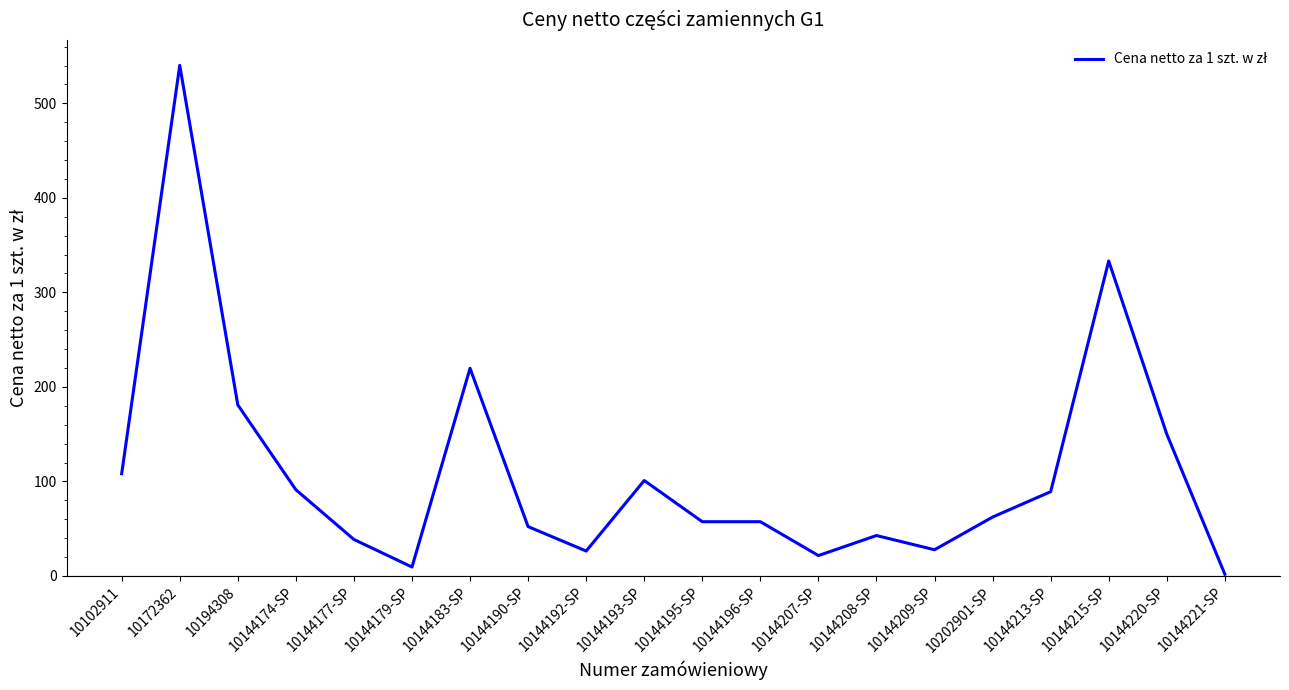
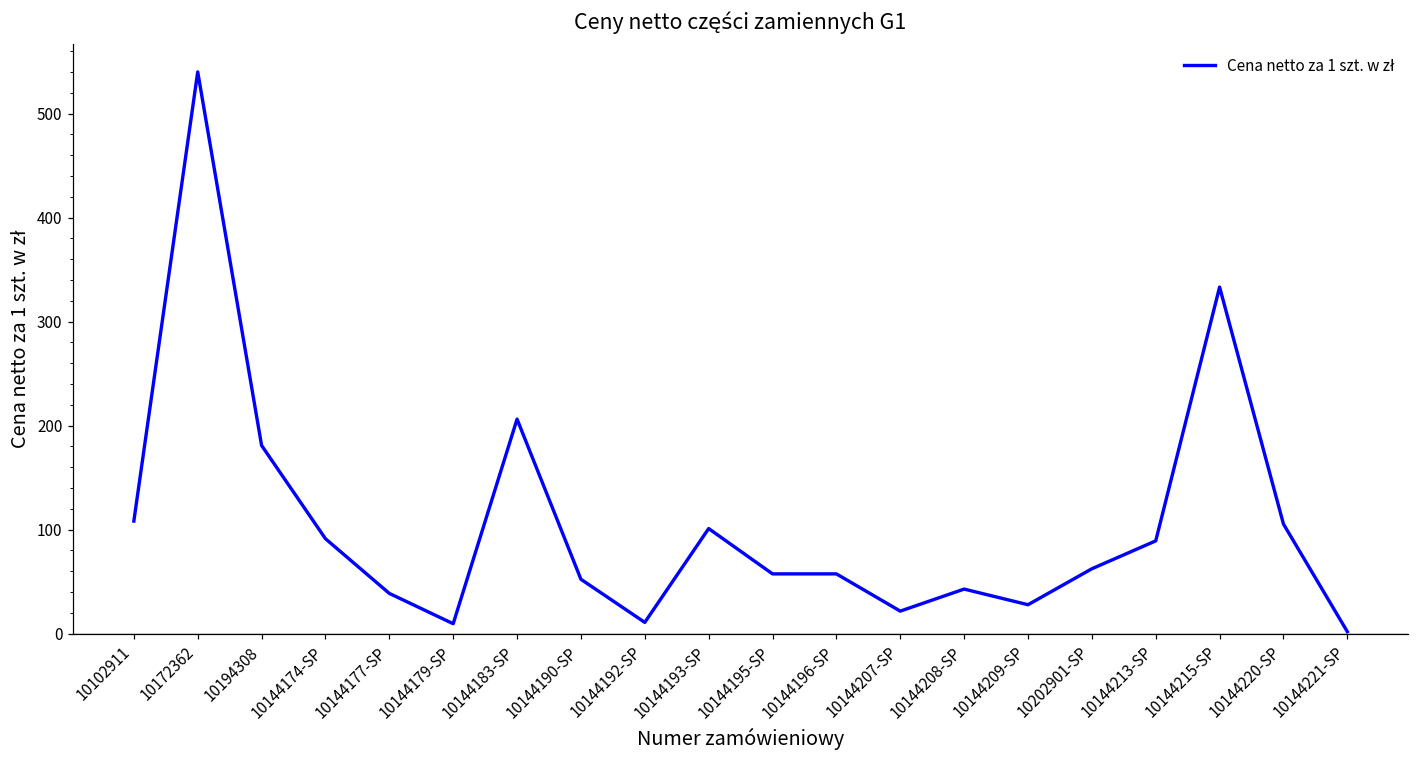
  {
    "10102911": 110,
    "10172362": 540,
    "10194308": 180,
    "10144174-SP": 90,
    "10144177-SP": 40,
    "10144179-SP": 10,
-   "10144183-SP": 220,
+   "10144183-SP": 210,
    "10144190-SP": 50,
-   "10144192-SP": 30,
+   "10144192-SP": 10,
    "10144193-SP": 100,
    "10144195-SP": 60,
    "10144196-SP": 60,
    "10144207-SP": 20,
    "10144208-SP": 40,
    "10144209-SP": 30,
    "10202901-SP": 60,
    "10144213-SP": 90,
    "10144215-SP": 330,
-   "10144220-SP": 150,
+   "10144220-SP": 110,
    "10144221-SP": 0
  }
